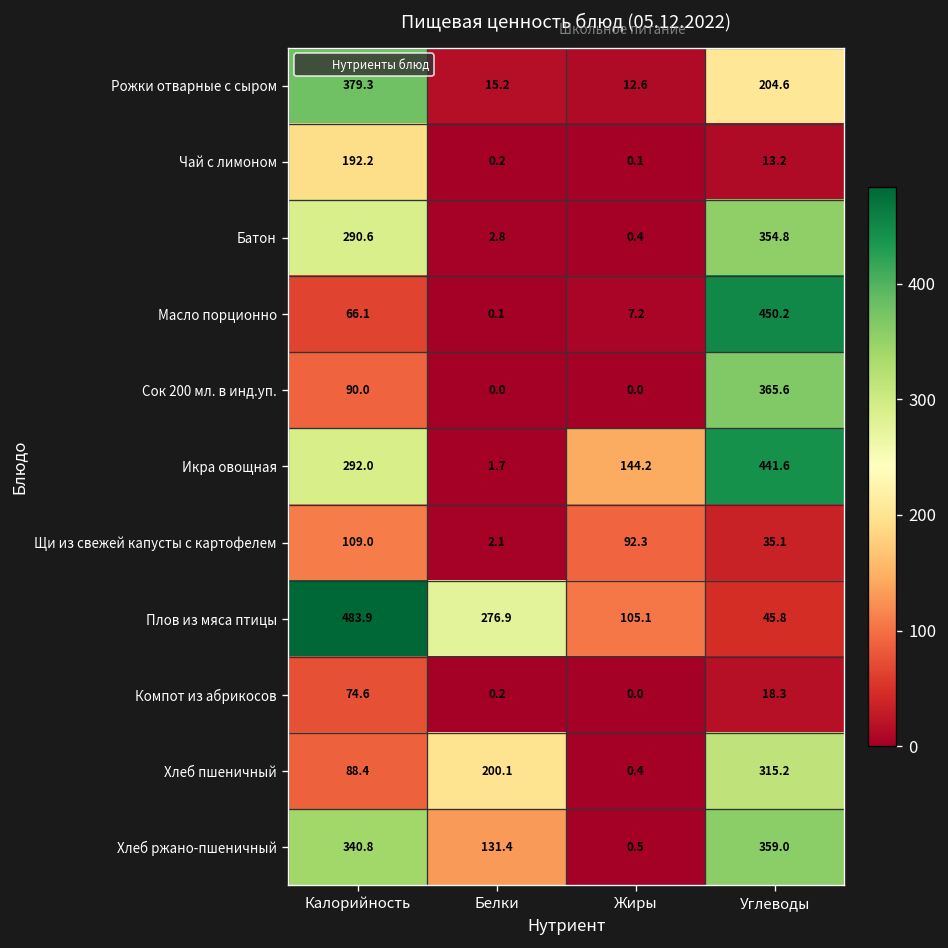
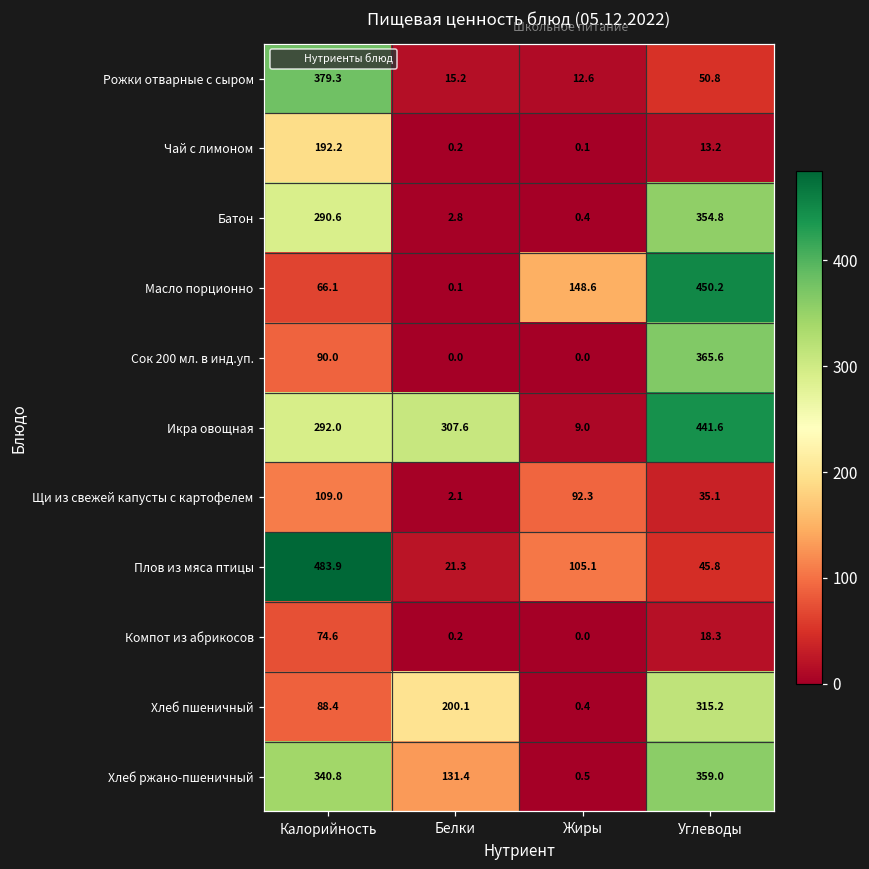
  {
    "Рожки отварные с сыром": {
      "Калорийность": 379.3,
      "Белки": 15.2,
      "Жиры": 12.6,
-     "Углеводы": 204.6
+     "Углеводы": 50.8
    },
    "Чай с лимоном": {
      "Калорийность": 192.2,
      "Белки": 0.2,
      "Жиры": 0.1,
      "Углеводы": 13.2
    },
    "Батон": {
      "Калорийность": 290.6,
      "Белки": 2.8,
      "Жиры": 0.4,
      "Углеводы": 354.8
    },
    "Масло порционно": {
      "Калорийность": 66.1,
      "Белки": 0.1,
-     "Жиры": 7.2,
+     "Жиры": 148.6,
      "Углеводы": 450.2
    },
    "Сок 200 мл. в инд.уп.": {
      "Калорийность": 90.0,
      "Белки": 0.0,
      "Жиры": 0.0,
      "Углеводы": 365.6
    },
    "Икра овощная": {
      "Калорийность": 292.0,
-     "Белки": 1.7,
-     "Жиры": 144.2,
+     "Белки": 307.6,
+     "Жиры": 9.0,
      "Углеводы": 441.6
    },
    "Щи из свежей капусты с картофелем": {
      "Калорийность": 109.0,
      "Белки": 2.1,
      "Жиры": 92.3,
      "Углеводы": 35.1
    },
    "Плов из мяса птицы": {
      "Калорийность": 483.9,
-     "Белки": 276.9,
+     "Белки": 21.3,
      "Жиры": 105.1,
      "Углеводы": 45.8
    },
    "Компот из абрикосов": {
      "Калорийность": 74.6,
      "Белки": 0.2,
      "Жиры": 0.0,
      "Углеводы": 18.3
    },
    "Хлеб пшеничный": {
      "Калорийность": 88.4,
      "Белки": 200.1,
      "Жиры": 0.4,
      "Углеводы": 315.2
    },
    "Хлеб ржано-пшеничный": {
      "Калорийность": 340.8,
      "Белки": 131.4,
      "Жиры": 0.5,
      "Углеводы": 359.0
    }
  }
